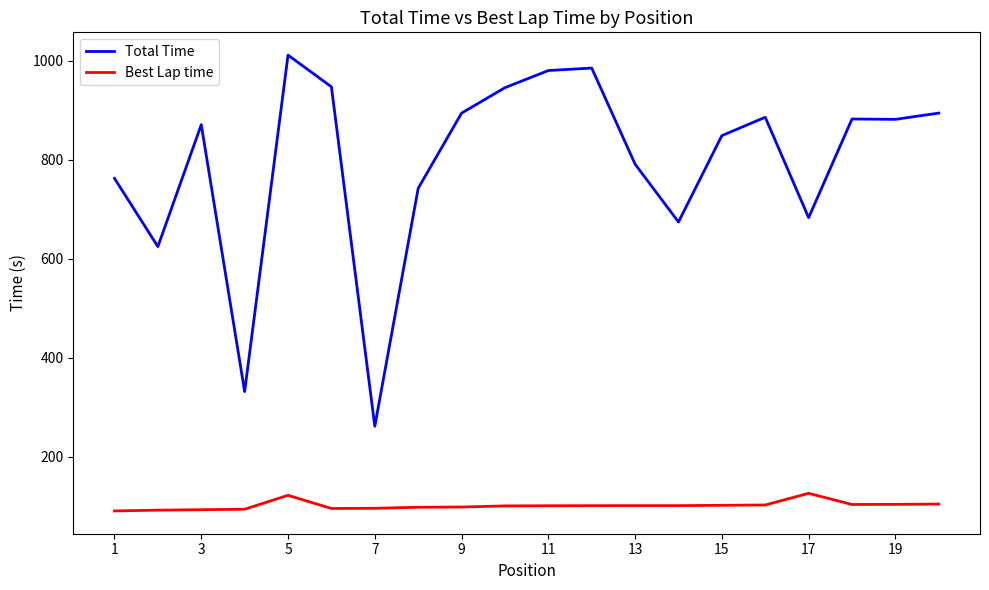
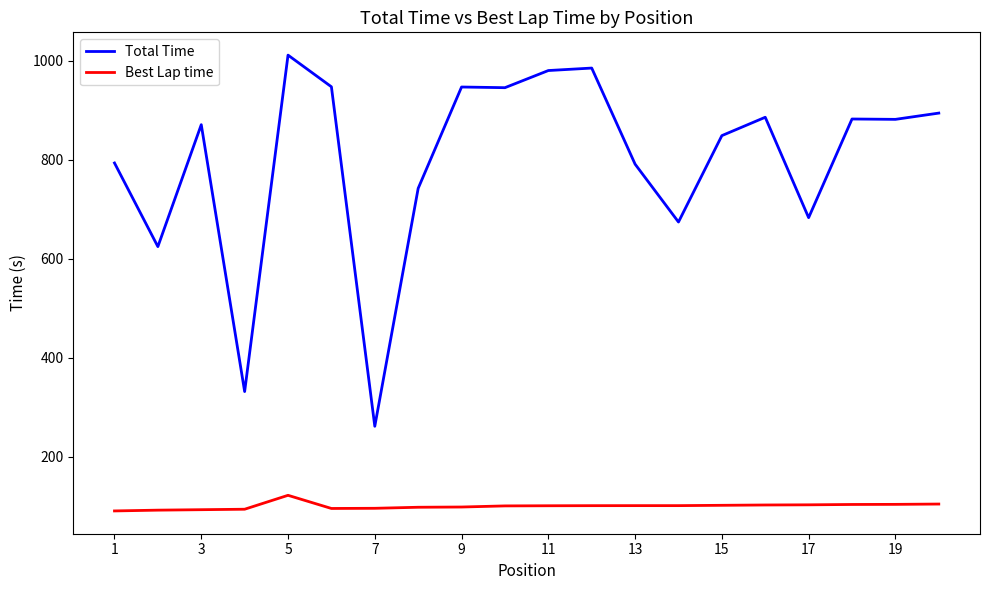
  {
    "Total Time": {
-     "1": 760,
+     "1": 790,
      "3": 870,
      "5": 1010,
      "7": 260,
-     "9": 890,
+     "9": 950,
      "11": 980,
      "13": 790,
      "15": 850,
      "17": 680,
      "19": 880
    },
    "Best Lap time": {
      "1": 90,
      "3": 90,
      "5": 120,
      "7": 100,
      "9": 100,
      "11": 100,
      "13": 100,
      "15": 100,
-     "17": 130,
+     "17": 100,
      "19": 100
    }
  }
